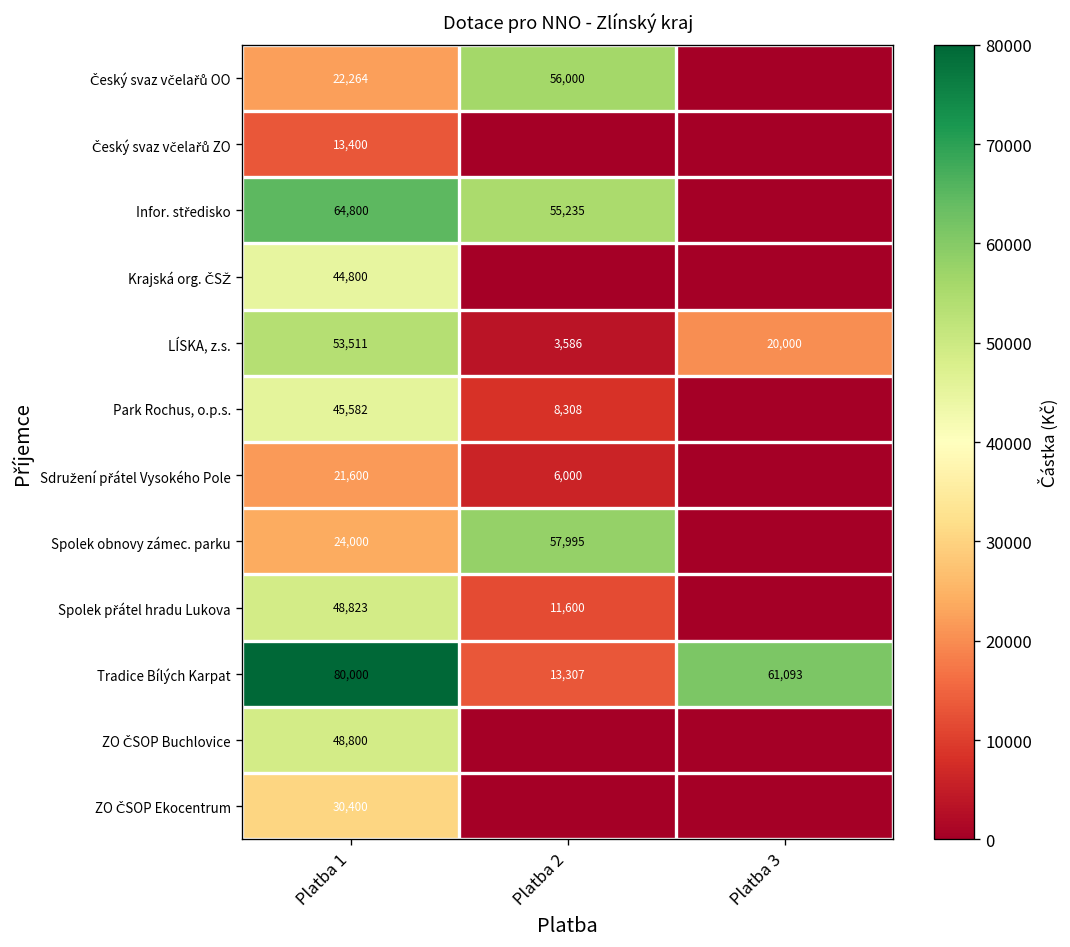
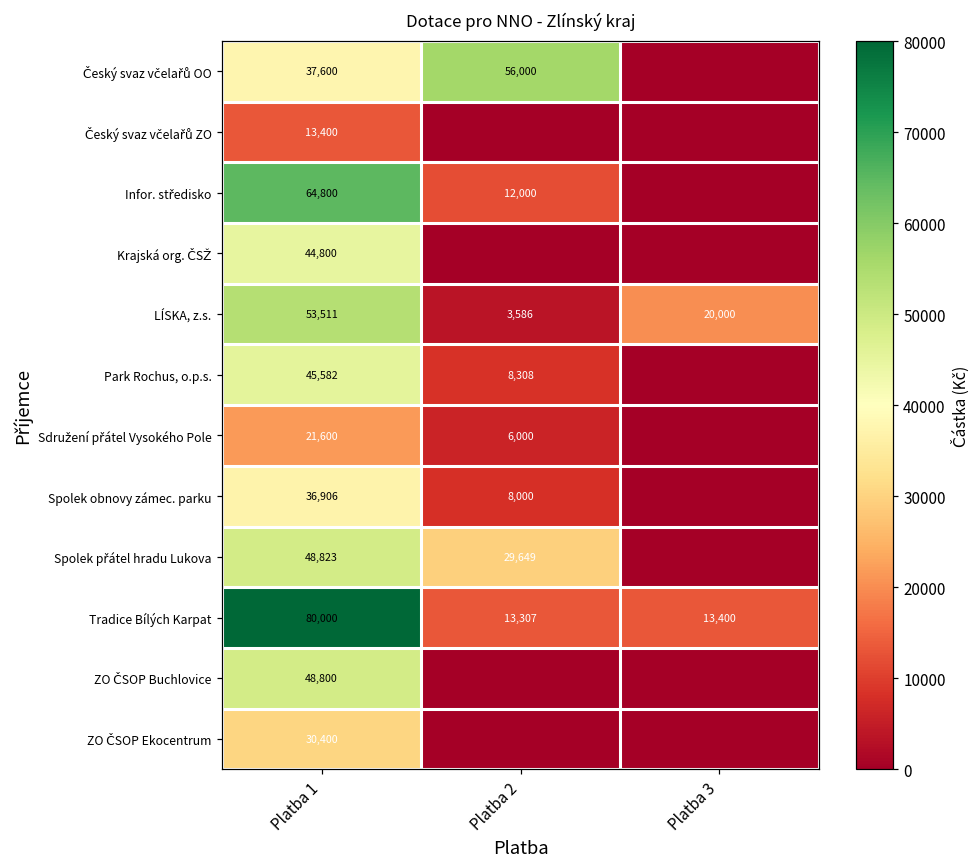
  {
    "Český svaz včelařů OO": {
-     "Platba 1": "22,264",
+     "Platba 1": "37,600",
      "Platba 2": "56,000"
    },
    "Český svaz včelařů ZO": {
      "Platba 1": "13,400"
    },
    "Infor. středisko": {
      "Platba 1": "64,800",
-     "Platba 2": "55,235"
+     "Platba 2": "12,000"
    },
    "Krajská org. ČSŽ": {
      "Platba 1": "44,800"
    },
    "LÍSKA, z.s.": {
      "Platba 1": "53,511",
      "Platba 2": "3,586",
      "Platba 3": "20,000"
    },
    "Park Rochus, o.p.s.": {
      "Platba 1": "45,582",
      "Platba 2": "8,308"
    },
    "Sdružení přátel Vysokého Pole": {
      "Platba 1": "21,600",
      "Platba 2": "6,000"
    },
    "Spolek obnovy zámec. parku": {
-     "Platba 1": "24,000",
-     "Platba 2": "57,995"
+     "Platba 1": "36,906",
+     "Platba 2": "8,000"
    },
    "Spolek přátel hradu Lukova": {
      "Platba 1": "48,823",
-     "Platba 2": "11,600"
+     "Platba 2": "29,649"
    },
    "Tradice Bílých Karpat": {
      "Platba 1": "80,000",
      "Platba 2": "13,307",
-     "Platba 3": "61,093"
+     "Platba 3": "13,400"
    },
    "ZO ČSOP Buchlovice": {
      "Platba 1": "48,800"
    },
    "ZO ČSOP Ekocentrum": {
      "Platba 1": "30,400"
    }
  }
